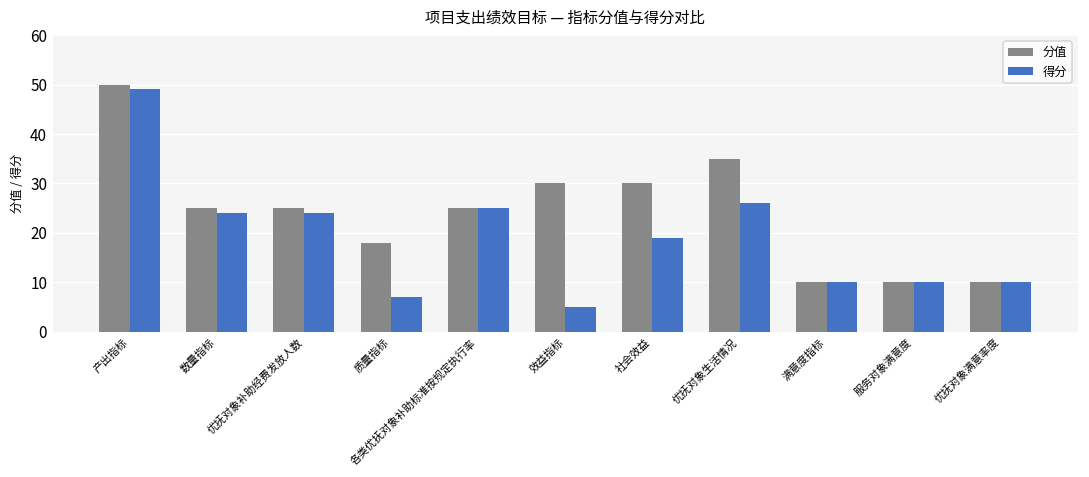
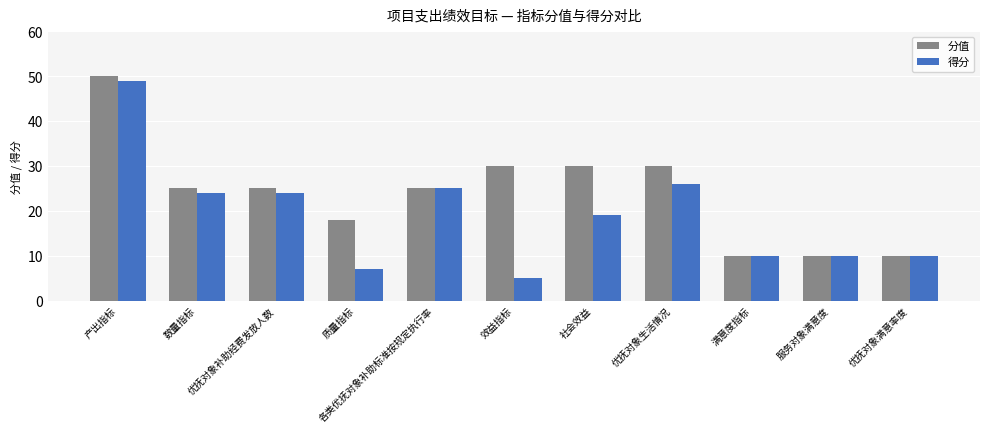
  {
    "分值": {
      "产出指标": 50,
      "数量指标": 25,
      "优抚对象补助经费发放人数": 25,
      "质量指标": 18,
      "各类优抚对象补助标准按规定执行率": 25,
      "效益指标": 30,
      "社会效益": 30,
-     "优抚对象生活情况": 35,
+     "优抚对象生活情况": 30,
      "满意度指标": 10,
      "服务对象满意度": 10,
      "优抚对象满意率度": 10
    },
    "得分": {
      "产出指标": 49,
      "数量指标": 24,
      "优抚对象补助经费发放人数": 24,
      "质量指标": 7,
      "各类优抚对象补助标准按规定执行率": 25,
      "效益指标": 5,
      "社会效益": 19,
      "优抚对象生活情况": 26,
      "满意度指标": 10,
      "服务对象满意度": 10,
      "优抚对象满意率度": 10
    }
  }
